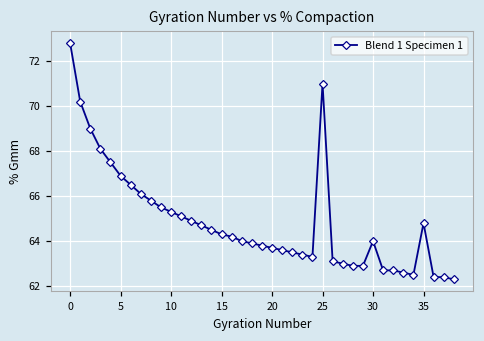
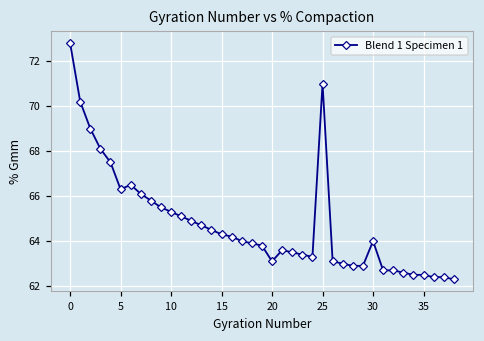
  {
    "0": 72.8,
-   "5": 66.9,
+   "5": 66.3,
    "10": 65.3,
    "15": 64.3,
-   "20": 63.7,
+   "20": 63.1,
    "25": 71.0,
    "30": 64.0,
-   "35": 64.8
+   "35": 62.5
  }
